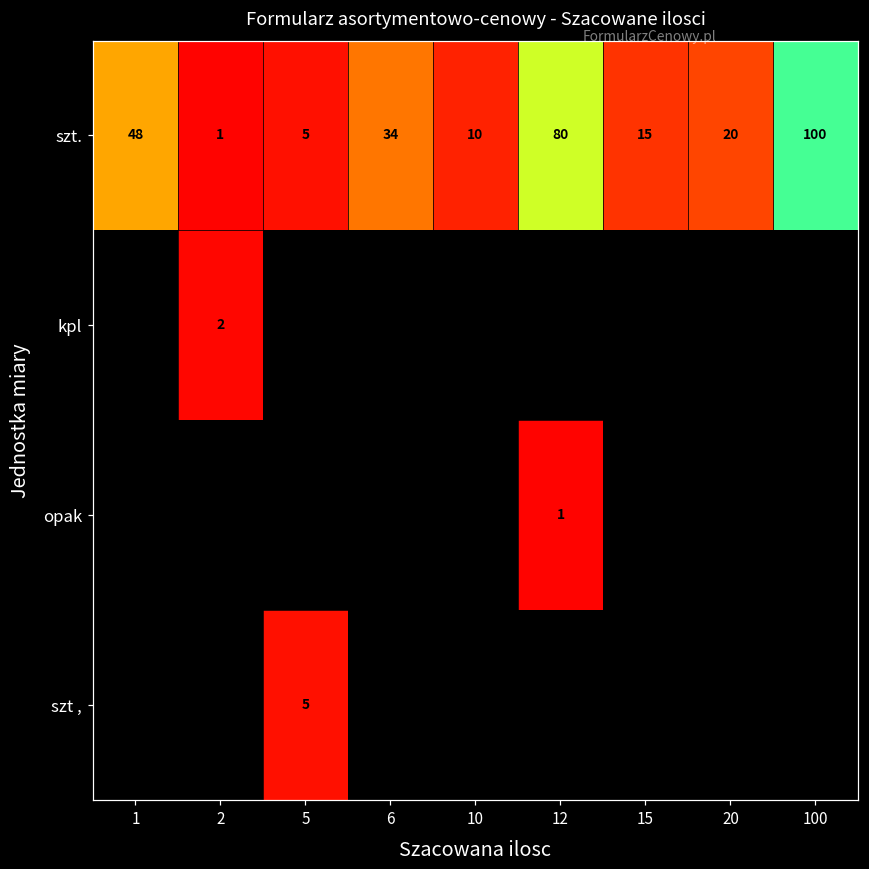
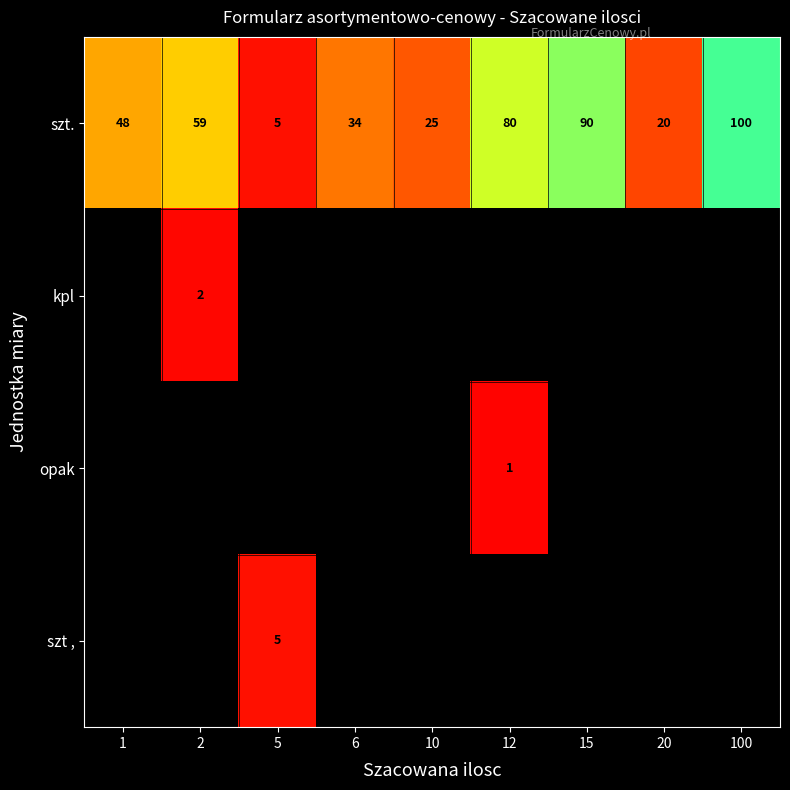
  {
    "szt.": {
      "1": 48,
-     "2": 1,
+     "2": 59,
      "5": 5,
      "6": 34,
-     "10": 10,
+     "10": 25,
      "12": 80,
-     "15": 15,
+     "15": 90,
      "20": 20,
      "100": 100
    },
    "kpl": {
      "2": 2
    },
    "opak": {
      "12": 1
    },
    "szt ,": {
      "5": 5
    }
  }
